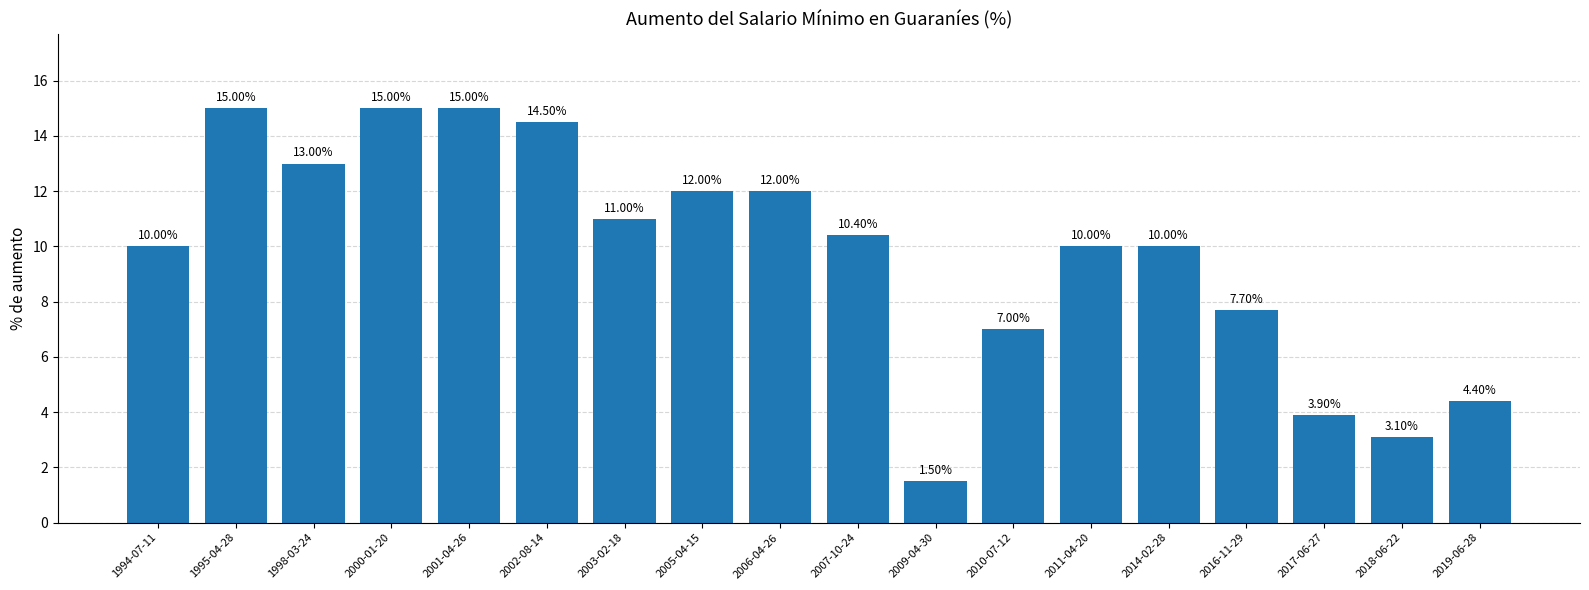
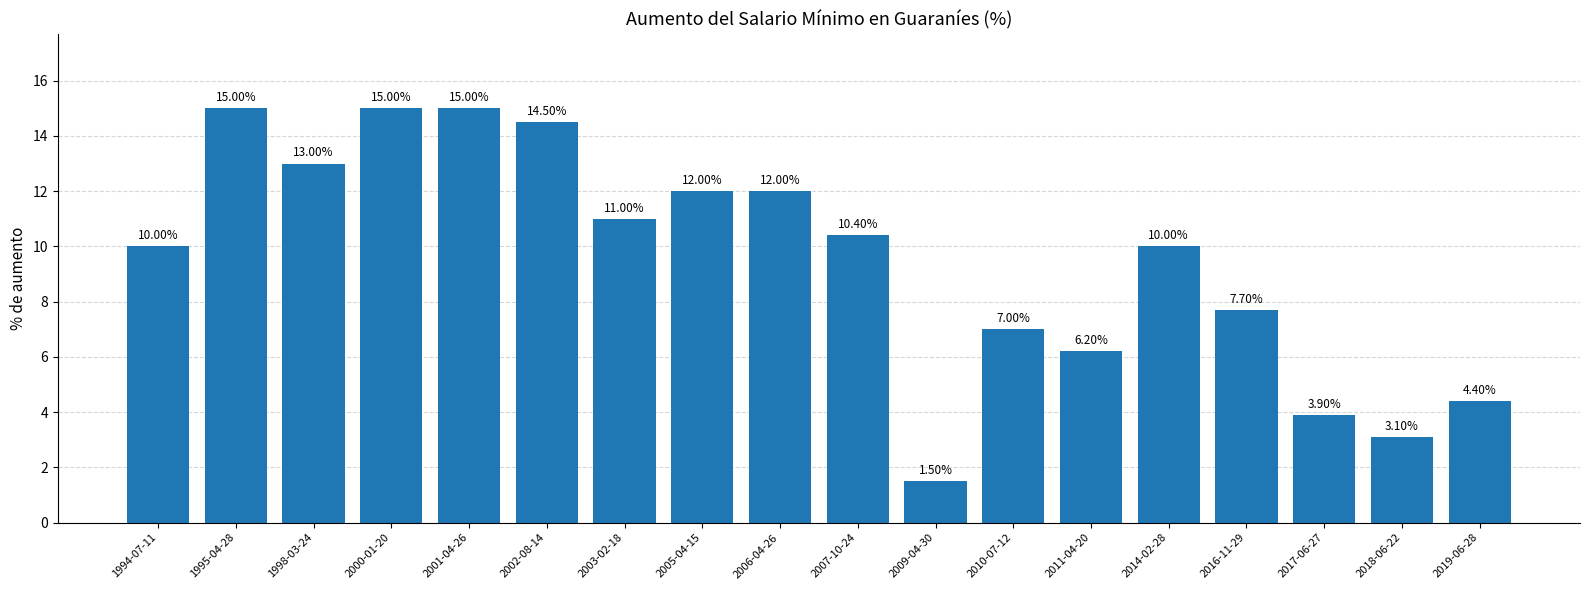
  {
    "1994-07-11": "10.00%",
    "1995-04-28": "15.00%",
    "1998-03-24": "13.00%",
    "2000-01-20": "15.00%",
    "2001-04-26": "15.00%",
    "2002-08-14": "14.50%",
    "2003-02-18": "11.00%",
    "2005-04-15": "12.00%",
    "2006-04-26": "12.00%",
    "2007-10-24": "10.40%",
    "2009-04-30": "1.50%",
    "2010-07-12": "7.00%",
-   "2011-04-20": "10.00%",
+   "2011-04-20": "6.20%",
    "2014-02-28": "10.00%",
    "2016-11-29": "7.70%",
    "2017-06-27": "3.90%",
    "2018-06-22": "3.10%",
    "2019-06-28": "4.40%"
  }
